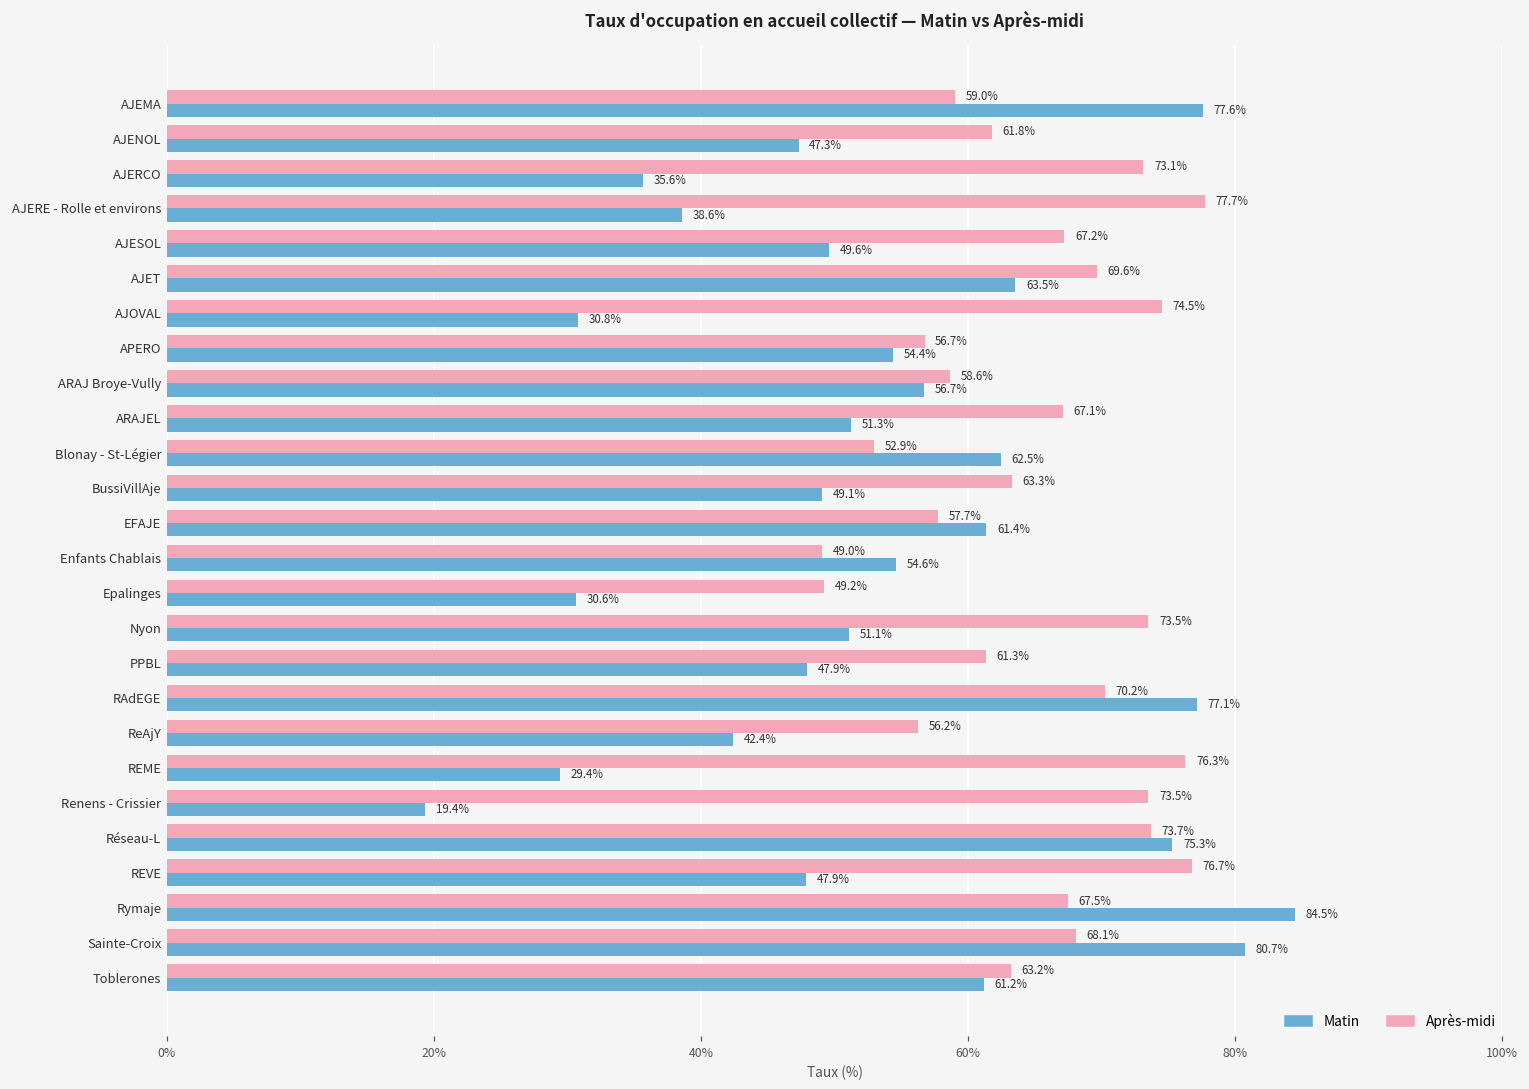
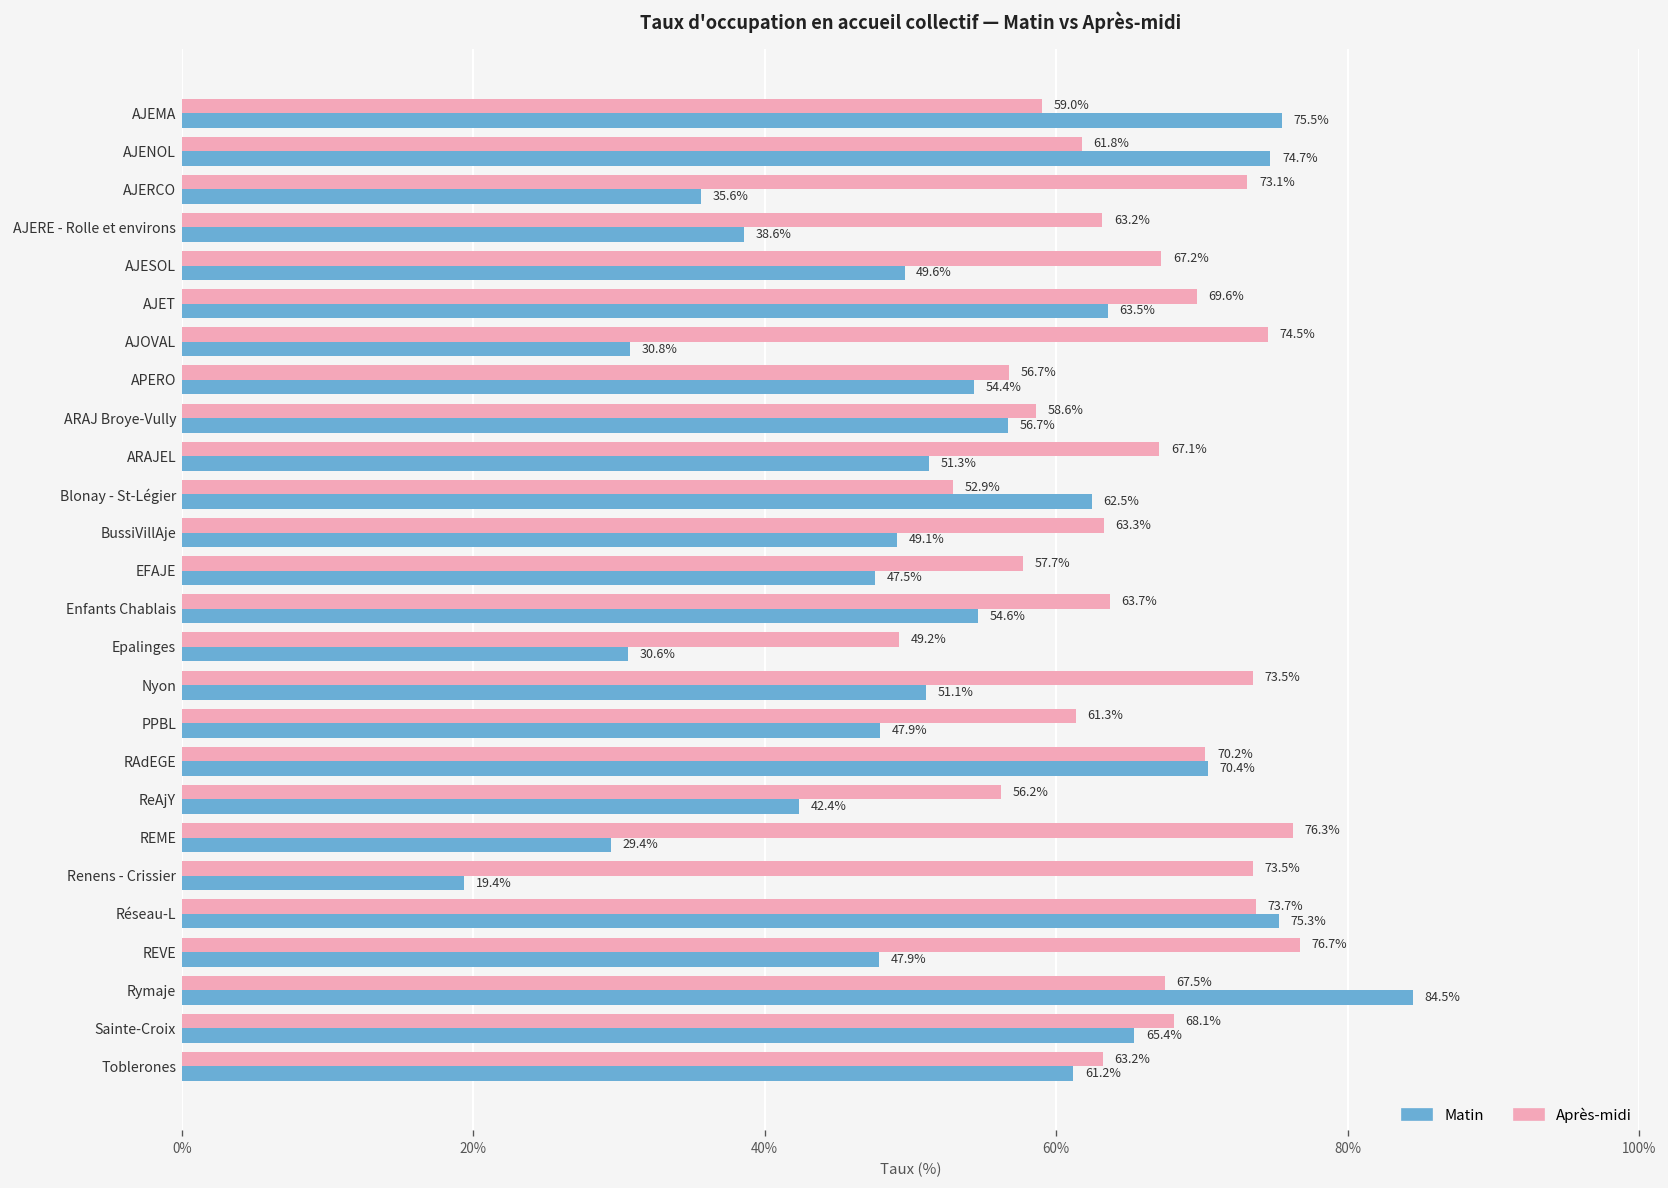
  {
    "Matin": {
-     "AJEMA": "77.6%",
-     "AJENOL": "47.3%",
+     "AJEMA": "75.5%",
+     "AJENOL": "74.7%",
      "AJERCO": "35.6%",
      "AJERE - Rolle et environs": "38.6%",
      "AJESOL": "49.6%",
      "AJET": "63.5%",
      "AJOVAL": "30.8%",
      "APERO": "54.4%",
      "ARAJ Broye-Vully": "56.7%",
      "ARAJEL": "51.3%",
      "Blonay - St-Légier": "62.5%",
      "BussiVillAje": "49.1%",
-     "EFAJE": "61.4%",
+     "EFAJE": "47.5%",
      "Enfants Chablais": "54.6%",
      "Epalinges": "30.6%",
      "Nyon": "51.1%",
      "PPBL": "47.9%",
-     "RAdEGE": "77.1%",
+     "RAdEGE": "70.4%",
      "ReAjY": "42.4%",
      "REME": "29.4%",
      "Renens - Crissier": "19.4%",
      "Réseau-L": "75.3%",
      "REVE": "47.9%",
      "Rymaje": "84.5%",
-     "Sainte-Croix": "80.7%",
+     "Sainte-Croix": "65.4%",
      "Toblerones": "61.2%"
    },
    "Après-midi": {
      "AJEMA": "59.0%",
      "AJENOL": "61.8%",
      "AJERCO": "73.1%",
-     "AJERE - Rolle et environs": "77.7%",
+     "AJERE - Rolle et environs": "63.2%",
      "AJESOL": "67.2%",
      "AJET": "69.6%",
      "AJOVAL": "74.5%",
      "APERO": "56.7%",
      "ARAJ Broye-Vully": "58.6%",
      "ARAJEL": "67.1%",
      "Blonay - St-Légier": "52.9%",
      "BussiVillAje": "63.3%",
      "EFAJE": "57.7%",
-     "Enfants Chablais": "49.0%",
+     "Enfants Chablais": "63.7%",
      "Epalinges": "49.2%",
      "Nyon": "73.5%",
      "PPBL": "61.3%",
      "RAdEGE": "70.2%",
      "ReAjY": "56.2%",
      "REME": "76.3%",
      "Renens - Crissier": "73.5%",
      "Réseau-L": "73.7%",
      "REVE": "76.7%",
      "Rymaje": "67.5%",
      "Sainte-Croix": "68.1%",
      "Toblerones": "63.2%"
    }
  }
